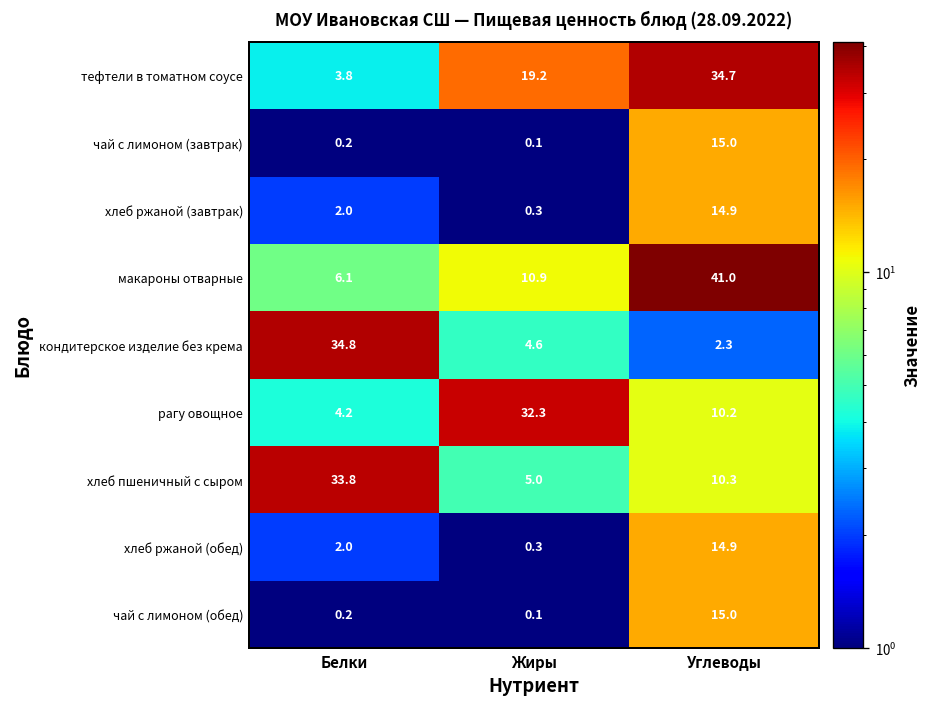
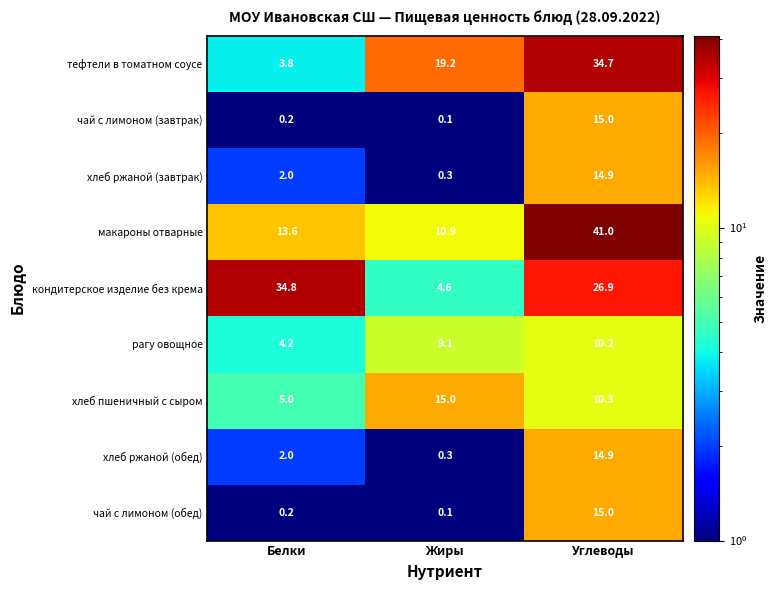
  {
    "макароны отварные": {
-     "Белки": 6.1
+     "Белки": 13.6
    },
    "кондитерское изделие без крема": {
-     "Углеводы": 2.3
+     "Углеводы": 26.9
    },
    "рагу овощное": {
-     "Жиры": 32.3
+     "Жиры": 9.1
    },
    "хлеб пшеничный с сыром": {
-     "Белки": 33.8,
-     "Жиры": 5.0
+     "Белки": 5.0,
+     "Жиры": 15.0
    }
  }
